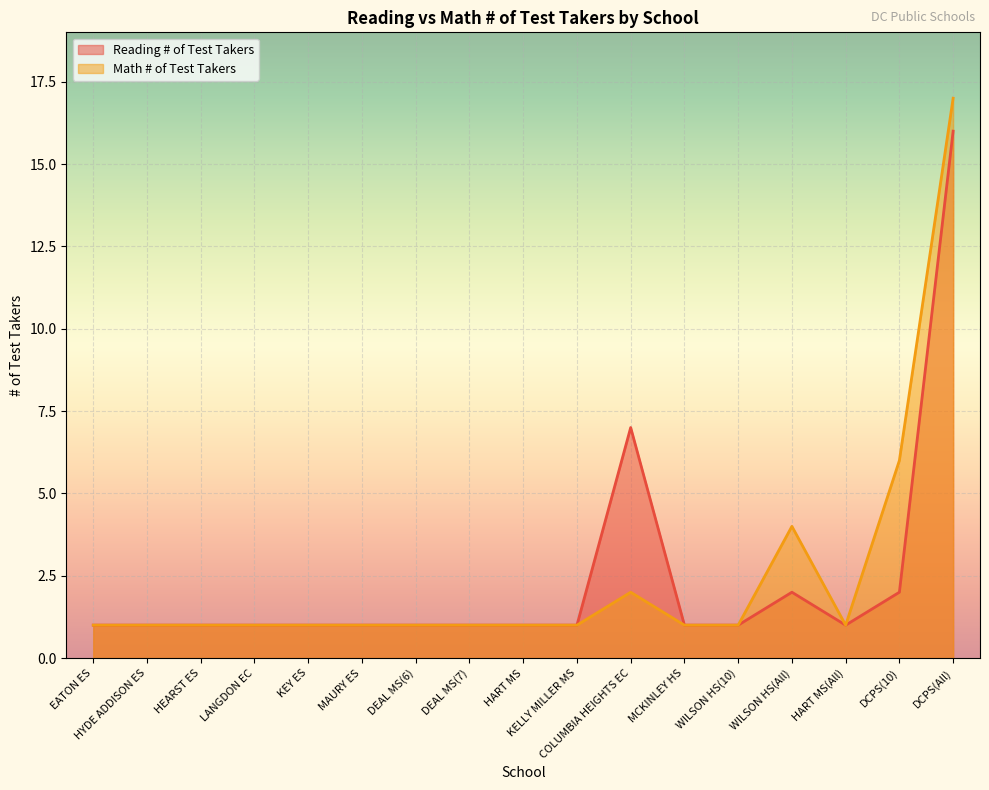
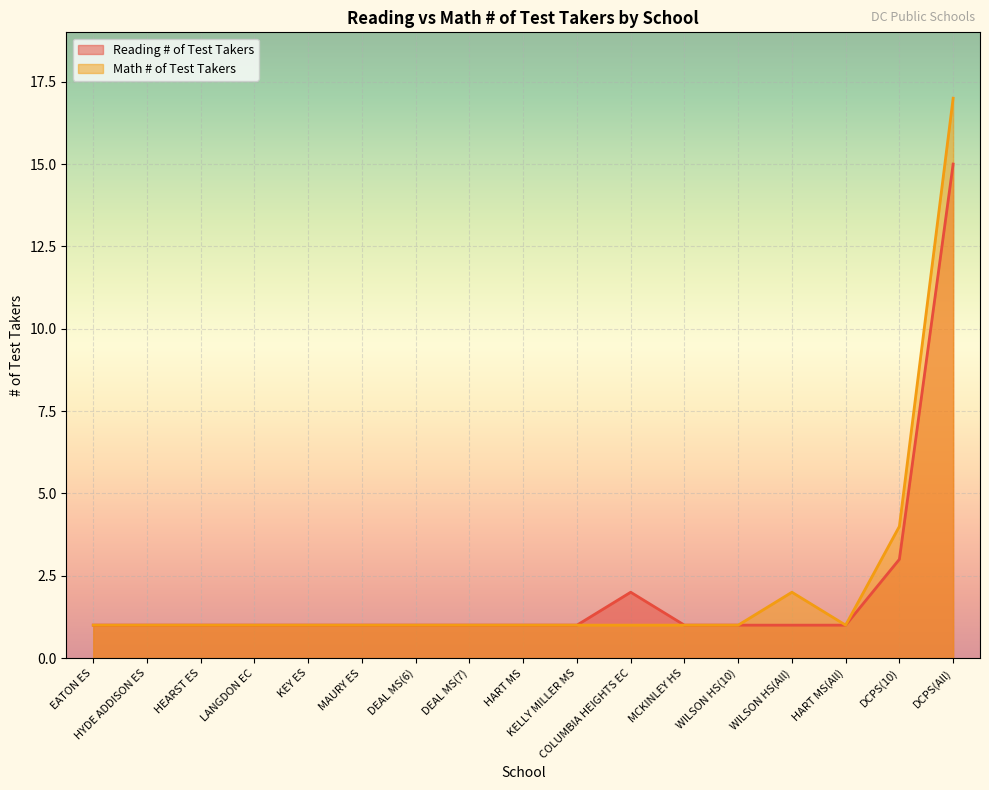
  {
    "Reading # of Test Takers": {
-     "COLUMBIA HEIGHTS EC": 7,
-     "WILSON HS(All)": 2,
-     "DCPS(10)": 2,
-     "DCPS(All)": 16
+     "COLUMBIA HEIGHTS EC": 2,
+     "WILSON HS(All)": 1,
+     "DCPS(10)": 3,
+     "DCPS(All)": 15
    },
    "Math # of Test Takers": {
-     "COLUMBIA HEIGHTS EC": 2,
-     "WILSON HS(All)": 4,
-     "DCPS(10)": 6,
+     "COLUMBIA HEIGHTS EC": 1,
+     "WILSON HS(All)": 2,
+     "DCPS(10)": 4,
      "DCPS(All)": 17
    }
  }
